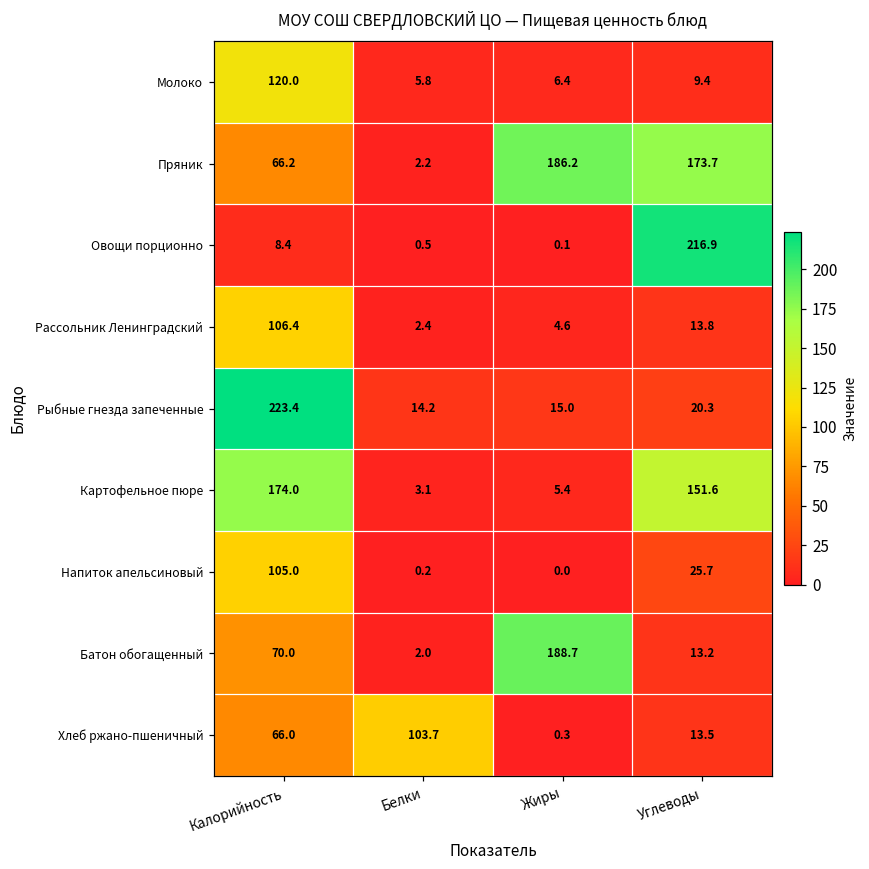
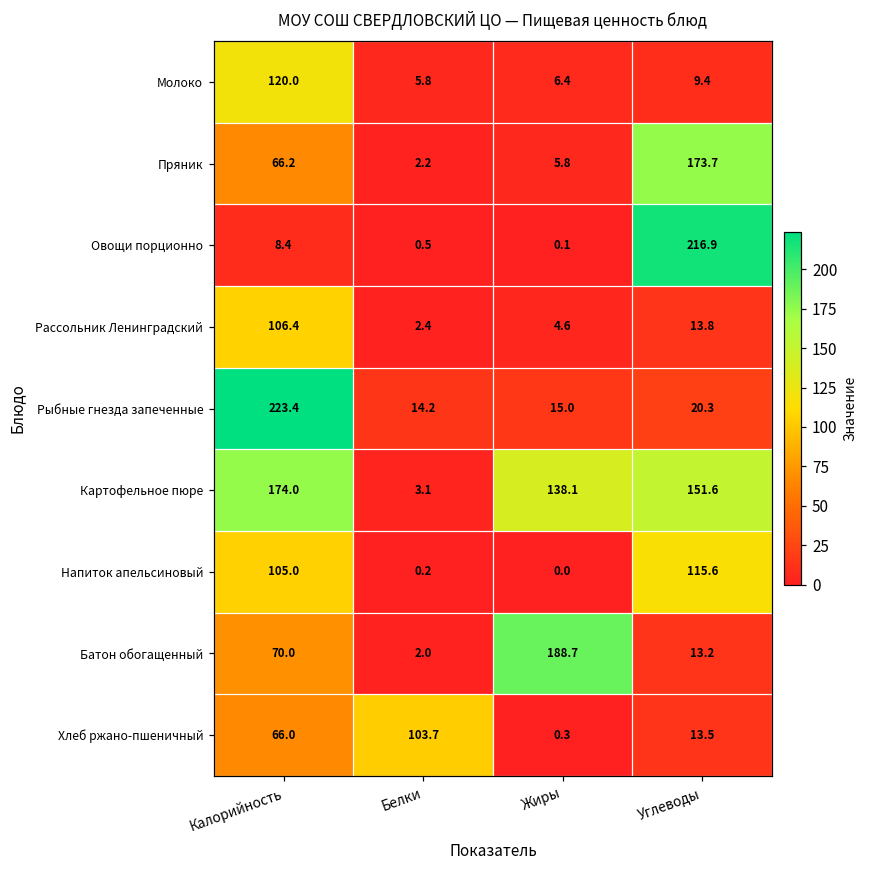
  {
    "Молоко": {
      "Калорийность": 120.0,
      "Белки": 5.8,
      "Жиры": 6.4,
      "Углеводы": 9.4
    },
    "Пряник": {
      "Калорийность": 66.2,
      "Белки": 2.2,
-     "Жиры": 186.2,
+     "Жиры": 5.8,
      "Углеводы": 173.7
    },
    "Овощи порционно": {
      "Калорийность": 8.4,
      "Белки": 0.5,
      "Жиры": 0.1,
      "Углеводы": 216.9
    },
    "Рассольник Ленинградский": {
      "Калорийность": 106.4,
      "Белки": 2.4,
      "Жиры": 4.6,
      "Углеводы": 13.8
    },
    "Рыбные гнезда запеченные": {
      "Калорийность": 223.4,
      "Белки": 14.2,
      "Жиры": 15.0,
      "Углеводы": 20.3
    },
    "Картофельное пюре": {
      "Калорийность": 174.0,
      "Белки": 3.1,
-     "Жиры": 5.4,
+     "Жиры": 138.1,
      "Углеводы": 151.6
    },
    "Напиток апельсиновый": {
      "Калорийность": 105.0,
      "Белки": 0.2,
      "Жиры": 0.0,
-     "Углеводы": 25.7
+     "Углеводы": 115.6
    },
    "Батон обогащенный": {
      "Калорийность": 70.0,
      "Белки": 2.0,
      "Жиры": 188.7,
      "Углеводы": 13.2
    },
    "Хлеб ржано-пшеничный": {
      "Калорийность": 66.0,
      "Белки": 103.7,
      "Жиры": 0.3,
      "Углеводы": 13.5
    }
  }
